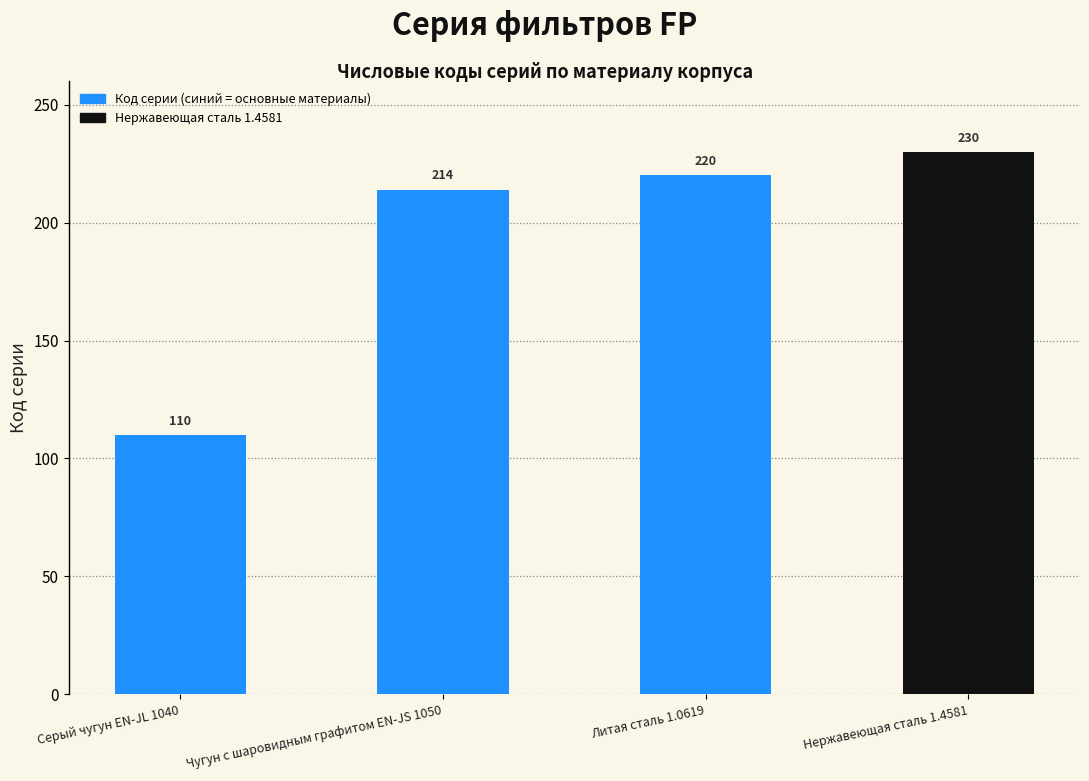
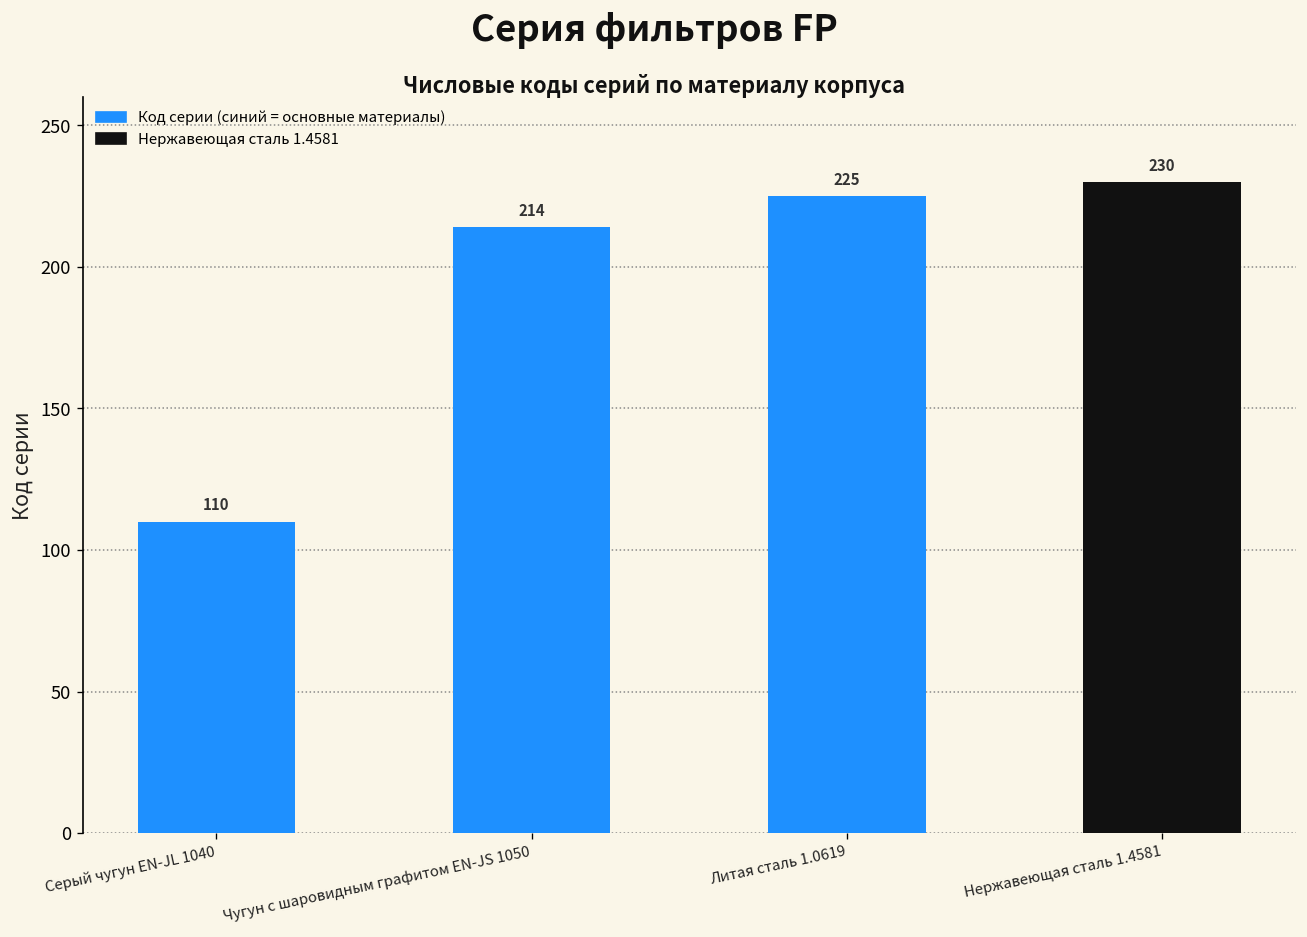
  {
    "Серый чугун EN-JL 1040": 110,
    "Чугун с шаровидным графитом EN-JS 1050": 214,
-   "Литая сталь 1.0619": 220,
+   "Литая сталь 1.0619": 225,
    "Нержавеющая сталь 1.4581": 230
  }
